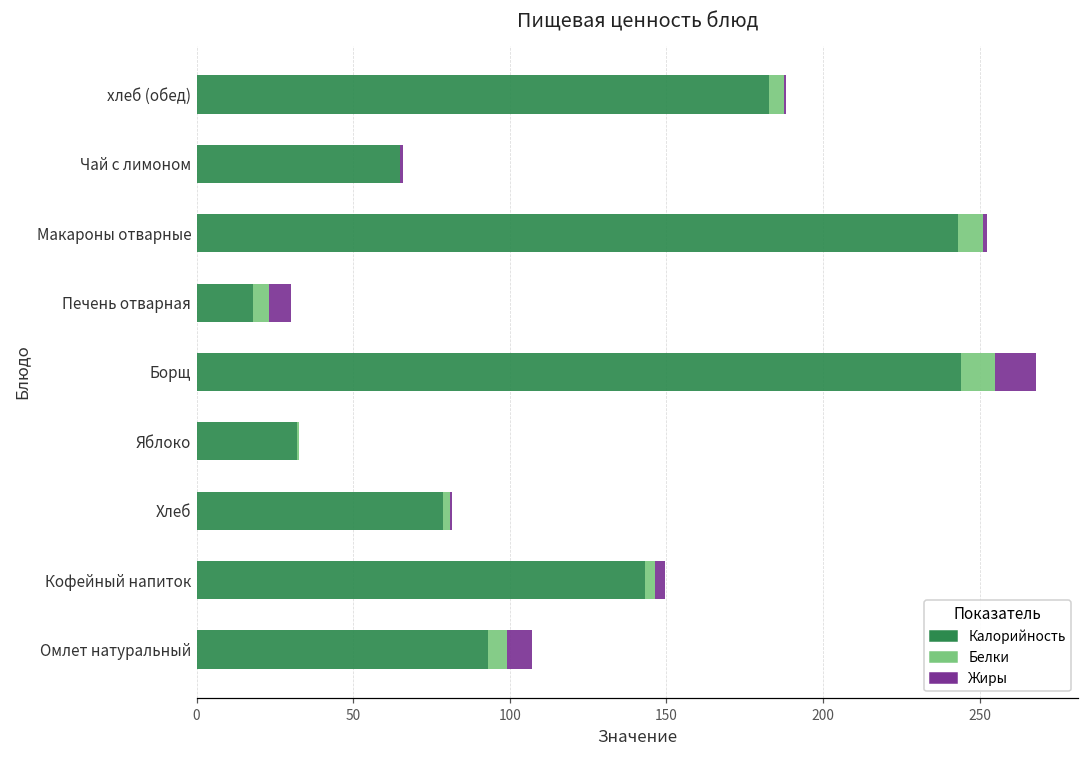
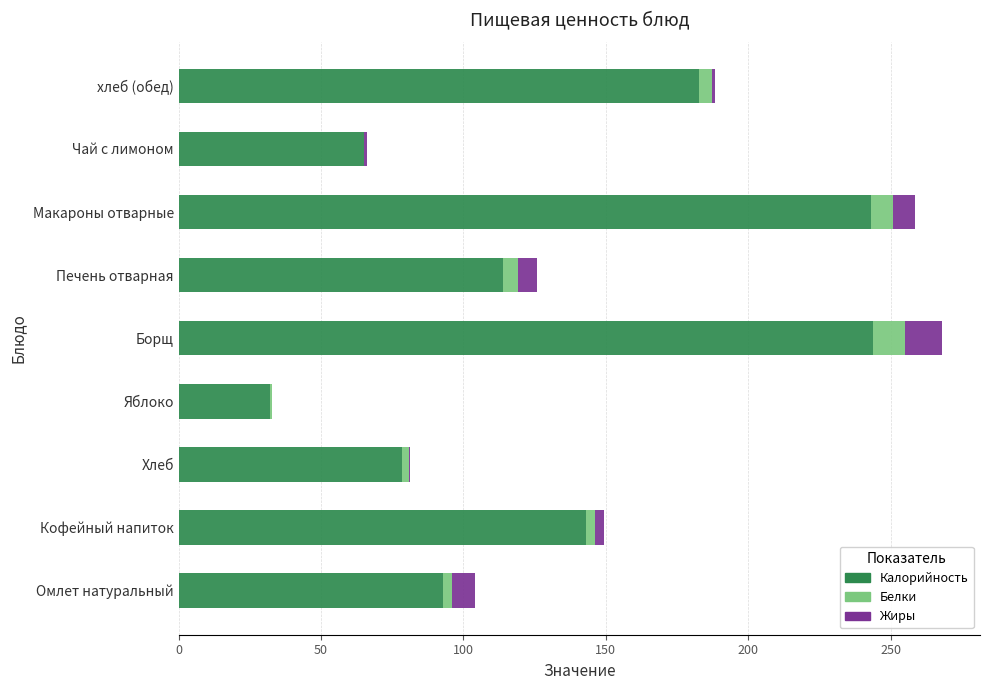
  {
    "Калорийность": {
      "хлеб (обед)": 183,
      "Чай с лимоном": 65,
      "Макароны отварные": 243,
-     "Печень отварная": 18,
+     "Печень отварная": 114,
      "Борщ": 244,
      "Яблоко": 32,
      "Хлеб": 79,
      "Кофейный напиток": 143,
      "Омлет натуральный": 93
    },
    "Белки": {
      "хлеб (обед)": 5,
      "Чай с лимоном": 0,
      "Макароны отварные": 8,
      "Печень отварная": 5,
      "Борщ": 11,
      "Хлеб": 2,
      "Кофейный напиток": 3,
-     "Омлет натуральный": 6
+     "Омлет натуральный": 3
    },
    "Жиры": {
      "Чай с лимоном": 1,
-     "Макароны отварные": 2,
+     "Макароны отварные": 8,
      "Печень отварная": 7,
      "Борщ": 13,
      "Яблоко": 0,
      "Кофейный напиток": 3,
      "Омлет натуральный": 8
    }
  }
